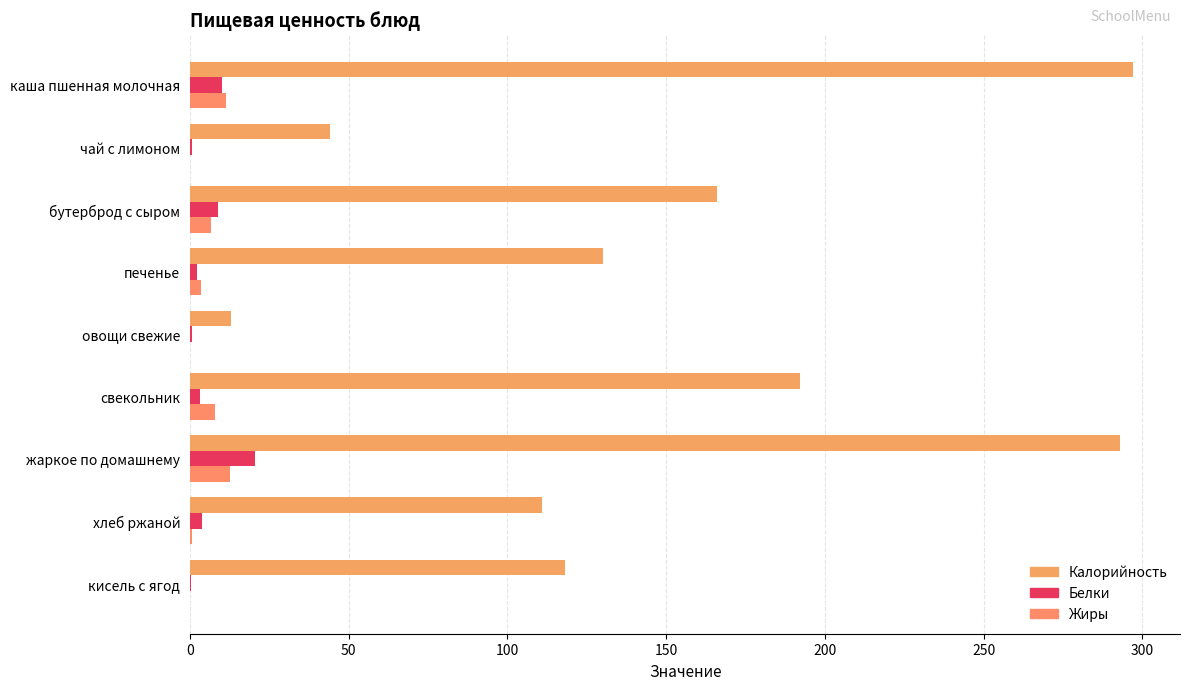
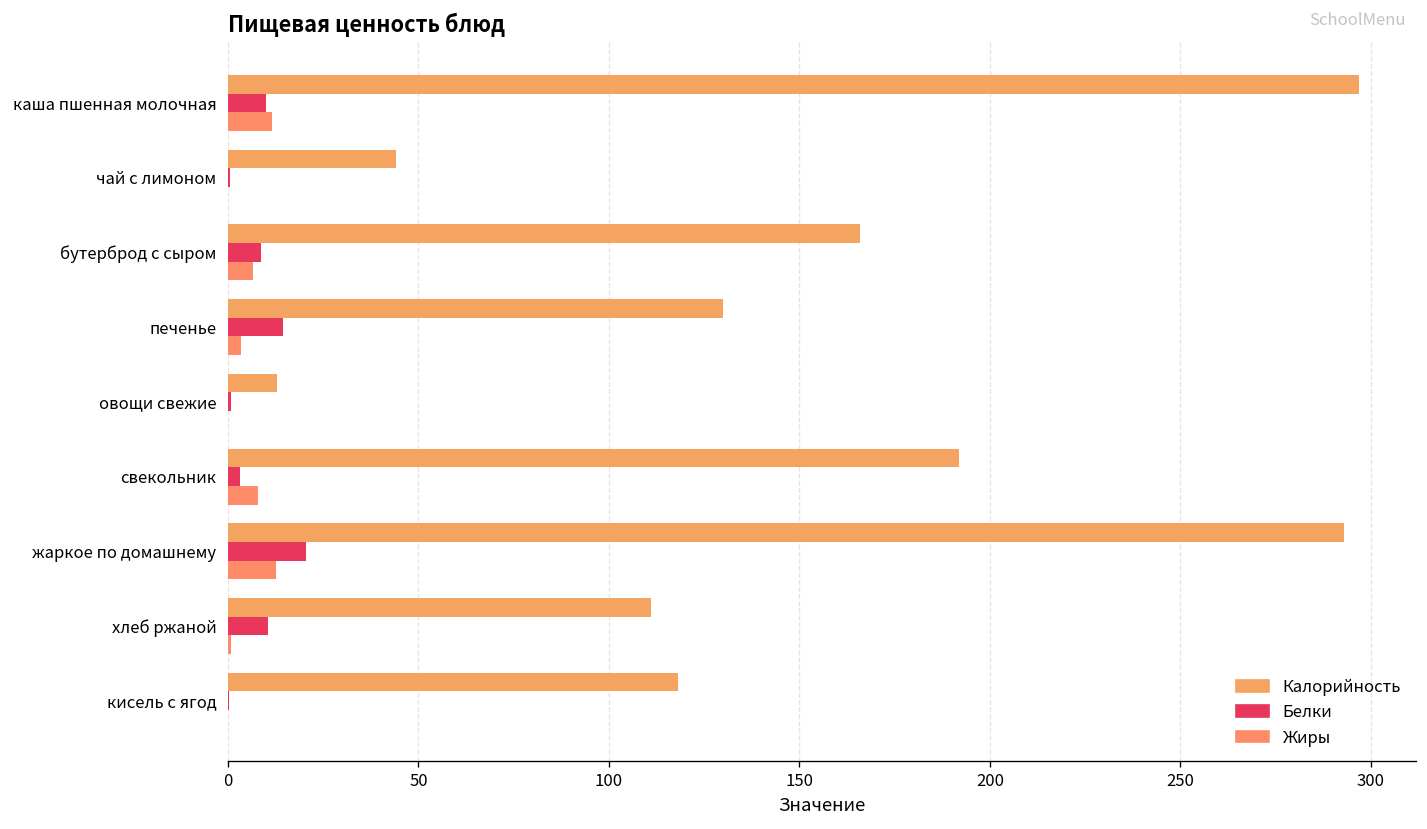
  {
    "Белки": {
      "каша пшенная молочная": 10,
      "бутерброд с сыром": 9,
-     "печенье": 2,
+     "печенье": 15,
      "свекольник": 3,
      "жаркое по домашнему": 21,
-     "хлеб ржаной": 4
+     "хлеб ржаной": 10
    }
  }
